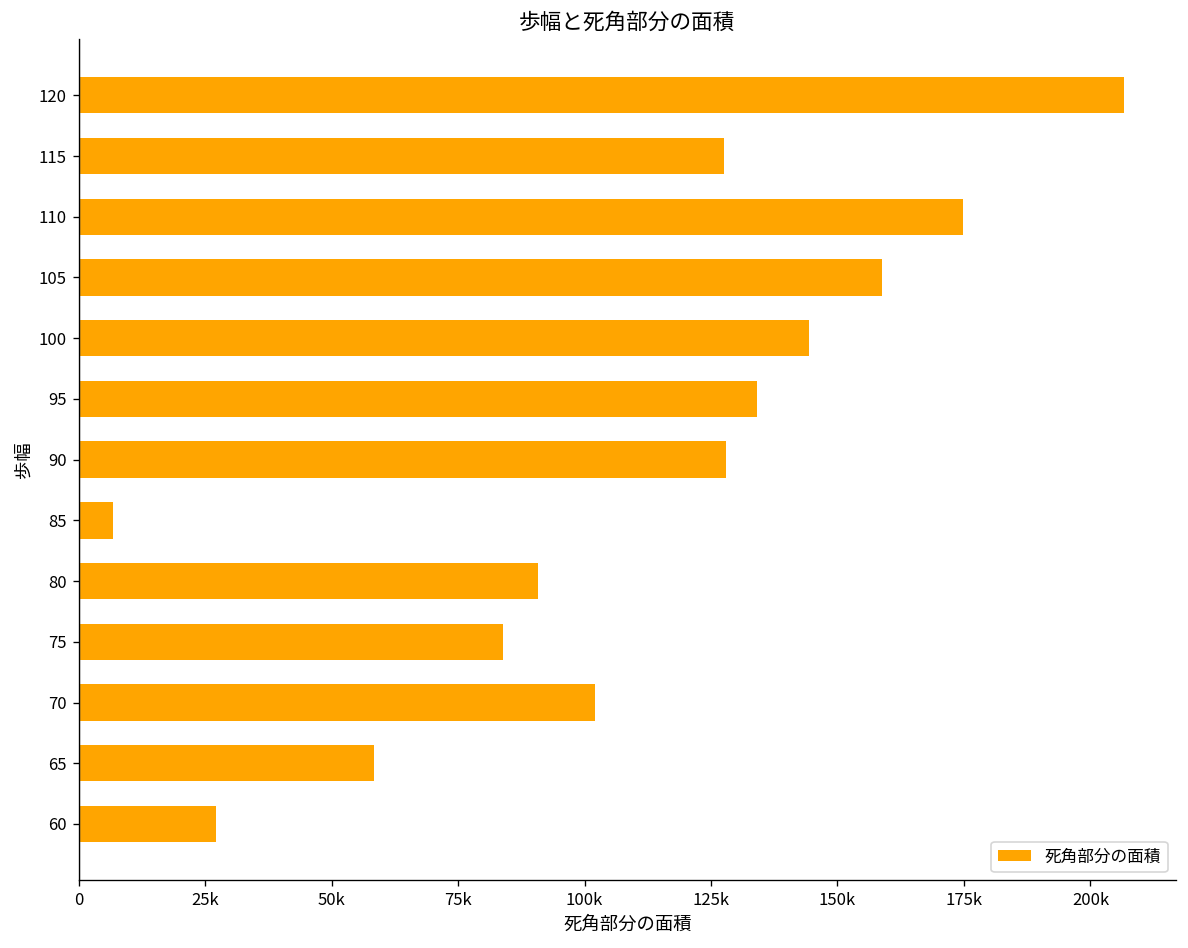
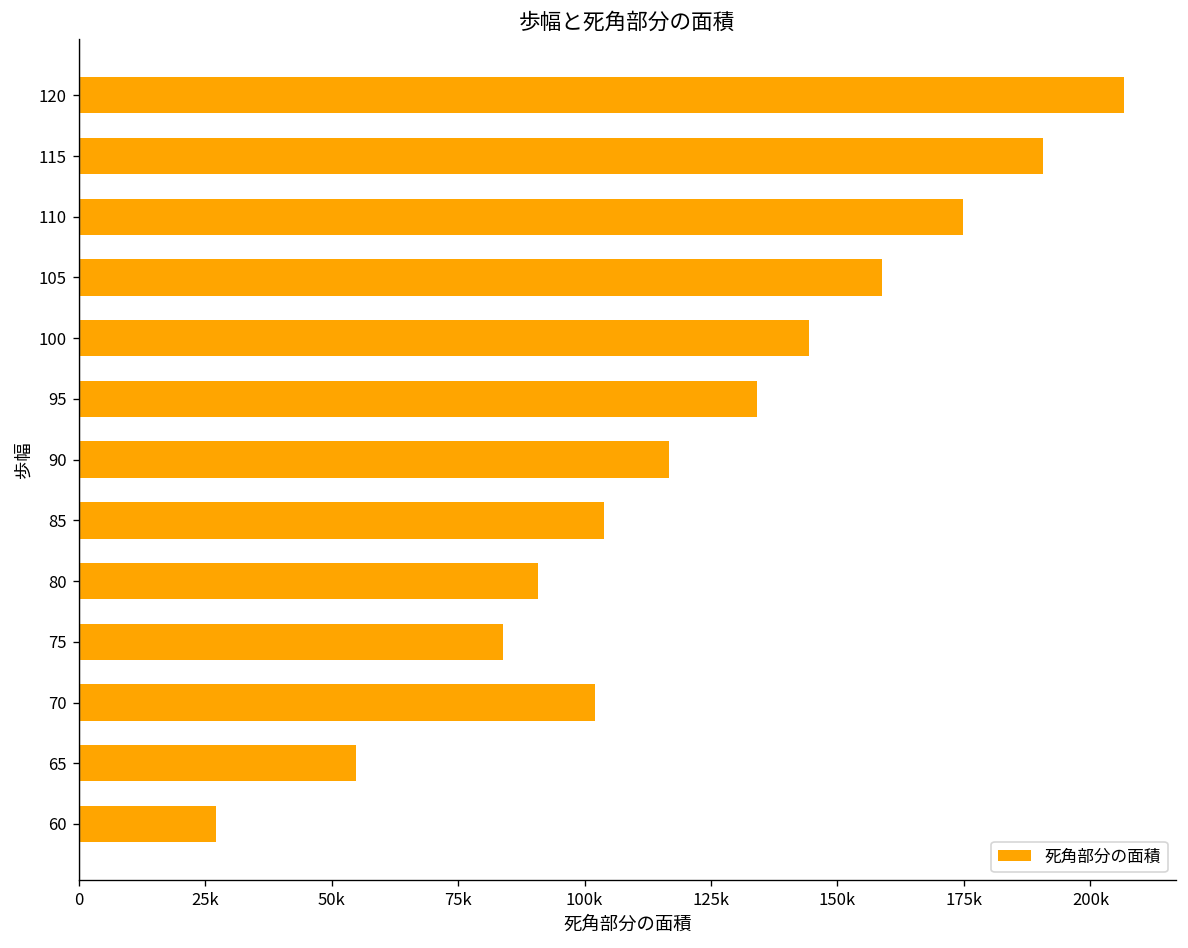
  {
    "120": 207000,
-   "115": 128000,
+   "115": 191000,
    "110": 175000,
    "105": 159000,
    "100": 144000,
    "95": 134000,
-   "90": 128000,
-   "85": 7000,
+   "90": 117000,
+   "85": 104000,
    "80": 91000,
    "75": 84000,
    "70": 102000,
-   "65": 58000,
+   "65": 55000,
    "60": 27000
  }
